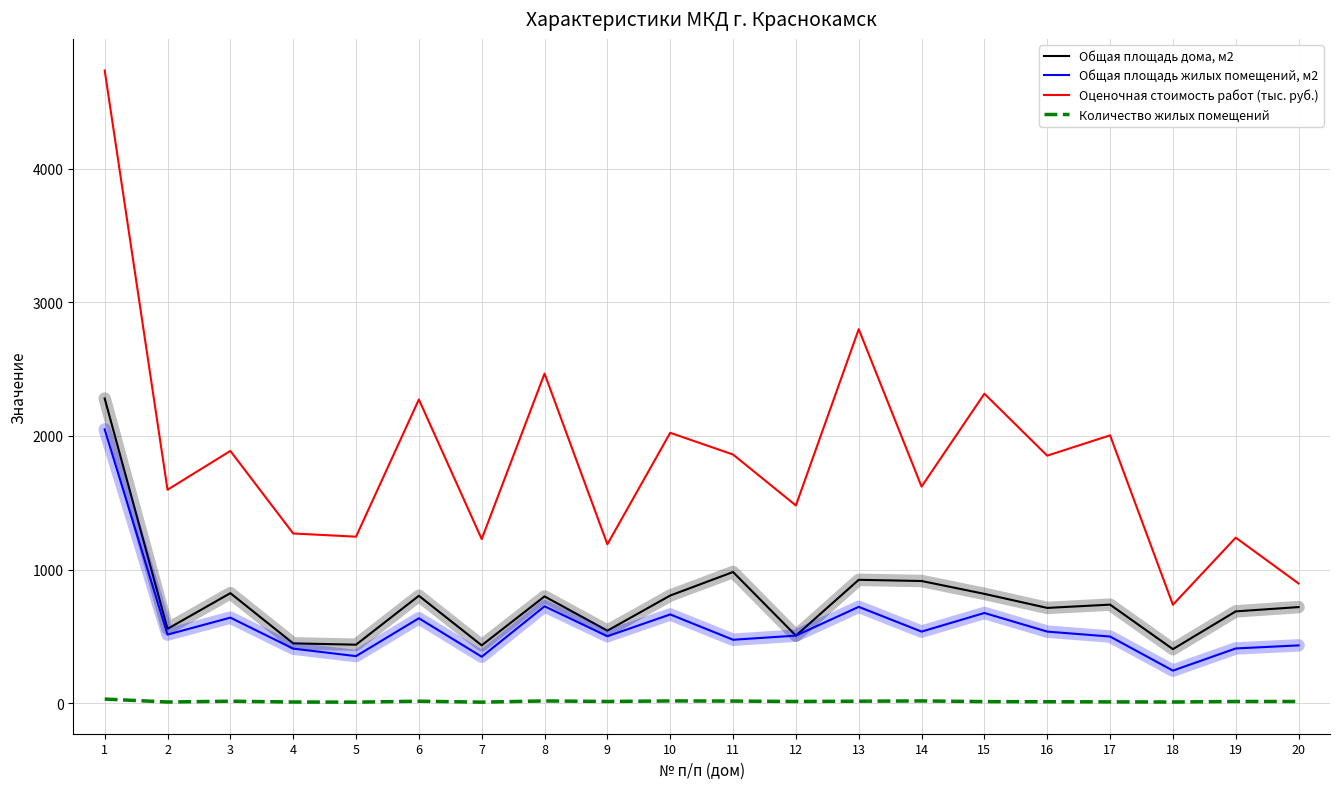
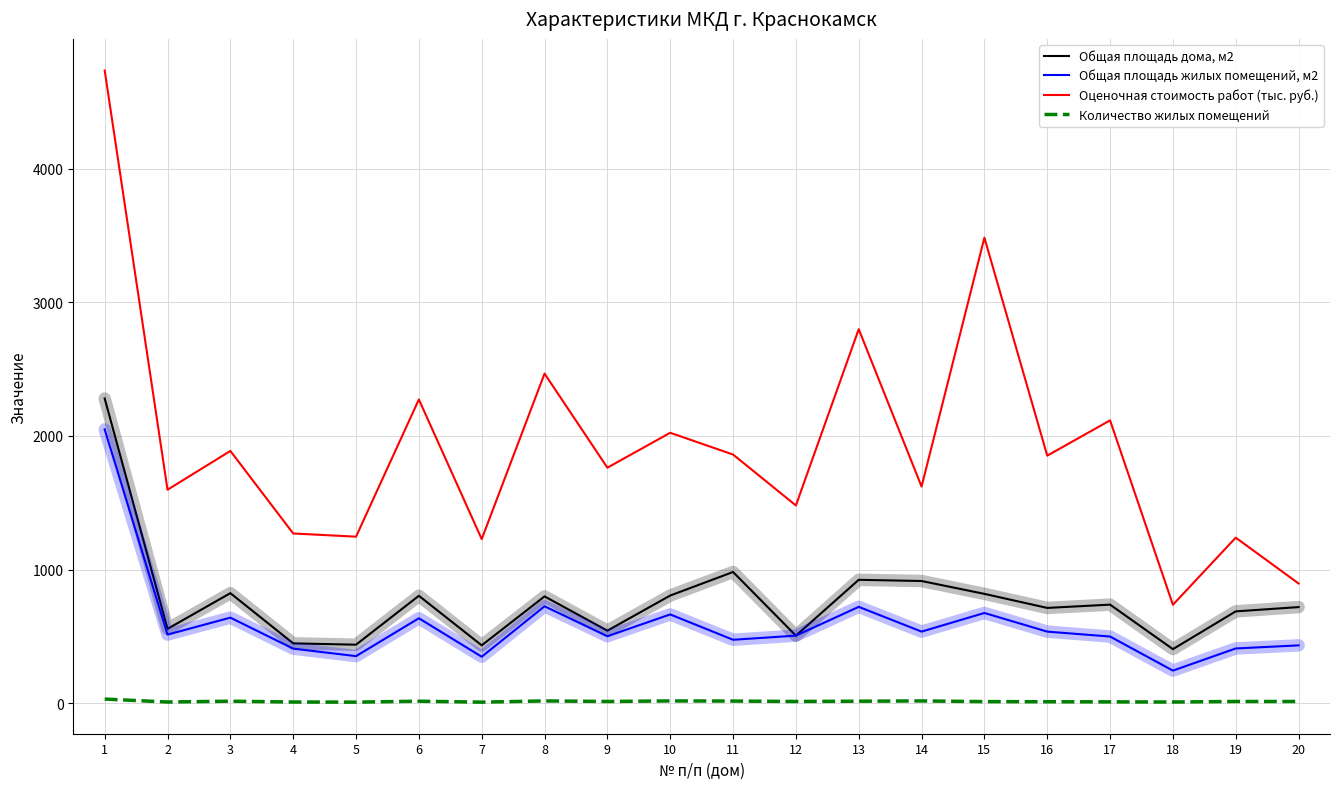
  {
    "Общая площадь дома, м2": {
      "1": 2280,
      "2": 560,
      "3": 820,
      "4": 450,
      "5": 440,
      "6": 800,
      "7": 430,
      "8": 800,
      "9": 540,
      "10": 810,
      "11": 980,
      "13": 920,
      "14": 910,
      "15": 820,
      "16": 710,
      "17": 740,
      "18": 400,
      "19": 690,
      "20": 720
    },
    "Общая площадь жилых помещений, м2": {
      "1": 2050,
      "2": 510,
      "3": 640,
      "4": 410,
      "5": 350,
      "6": 630,
      "7": 350,
      "8": 720,
      "9": 500,
      "10": 660,
      "11": 470,
      "13": 720,
      "14": 540,
      "15": 670,
      "16": 540,
      "17": 500,
      "18": 240,
      "19": 410,
      "20": 430
    },
    "Оценочная стоимость работ (тыс. руб.)": {
      "1": 4740,
      "2": 1600,
      "3": 1890,
      "4": 1270,
      "5": 1250,
      "6": 2270,
      "7": 1230,
      "8": 2470,
-     "9": 1190,
+     "9": 1760,
      "10": 2020,
      "11": 1860,
      "12": 1480,
      "13": 2800,
      "14": 1620,
-     "15": 2320,
+     "15": 3480,
      "16": 1850,
-     "17": 2000,
+     "17": 2120,
      "18": 740,
      "19": 1240,
      "20": 900
    },
    "Количество жилых помещений": {
      "1": 30,
      "2": 10,
      "3": 10,
      "4": 10,
      "5": 10,
      "6": 10,
      "7": 10,
      "8": 20,
      "9": 10,
      "10": 20,
      "11": 20,
      "12": 10,
      "13": 10,
      "14": 20,
      "15": 10,
      "16": 10,
      "17": 10,
      "18": 10,
      "19": 10,
      "20": 10
    }
  }
